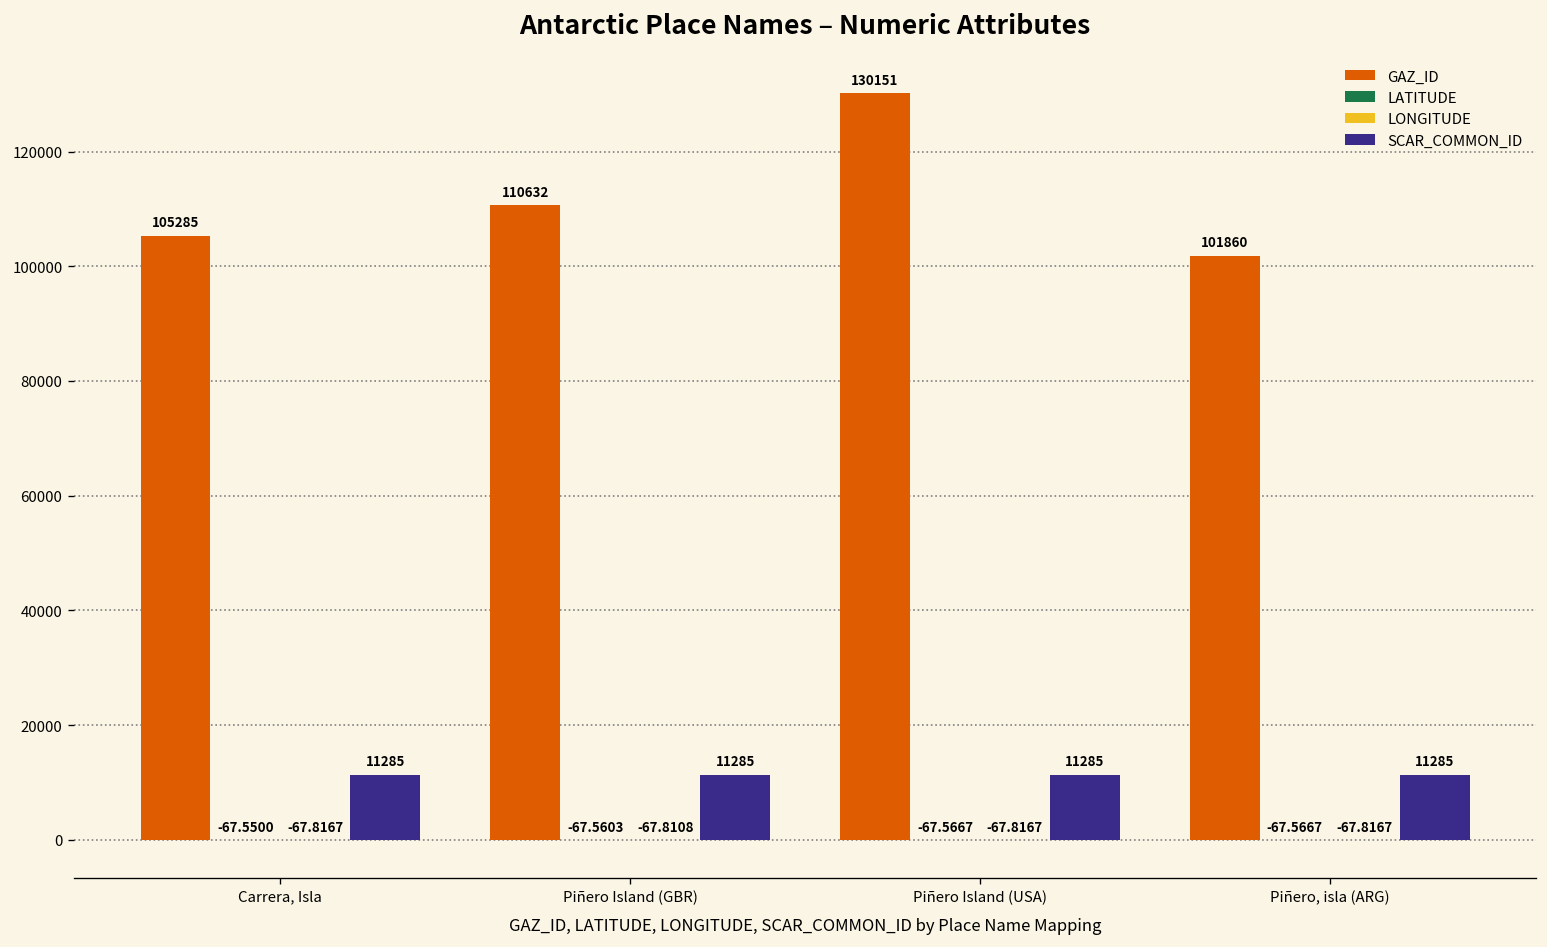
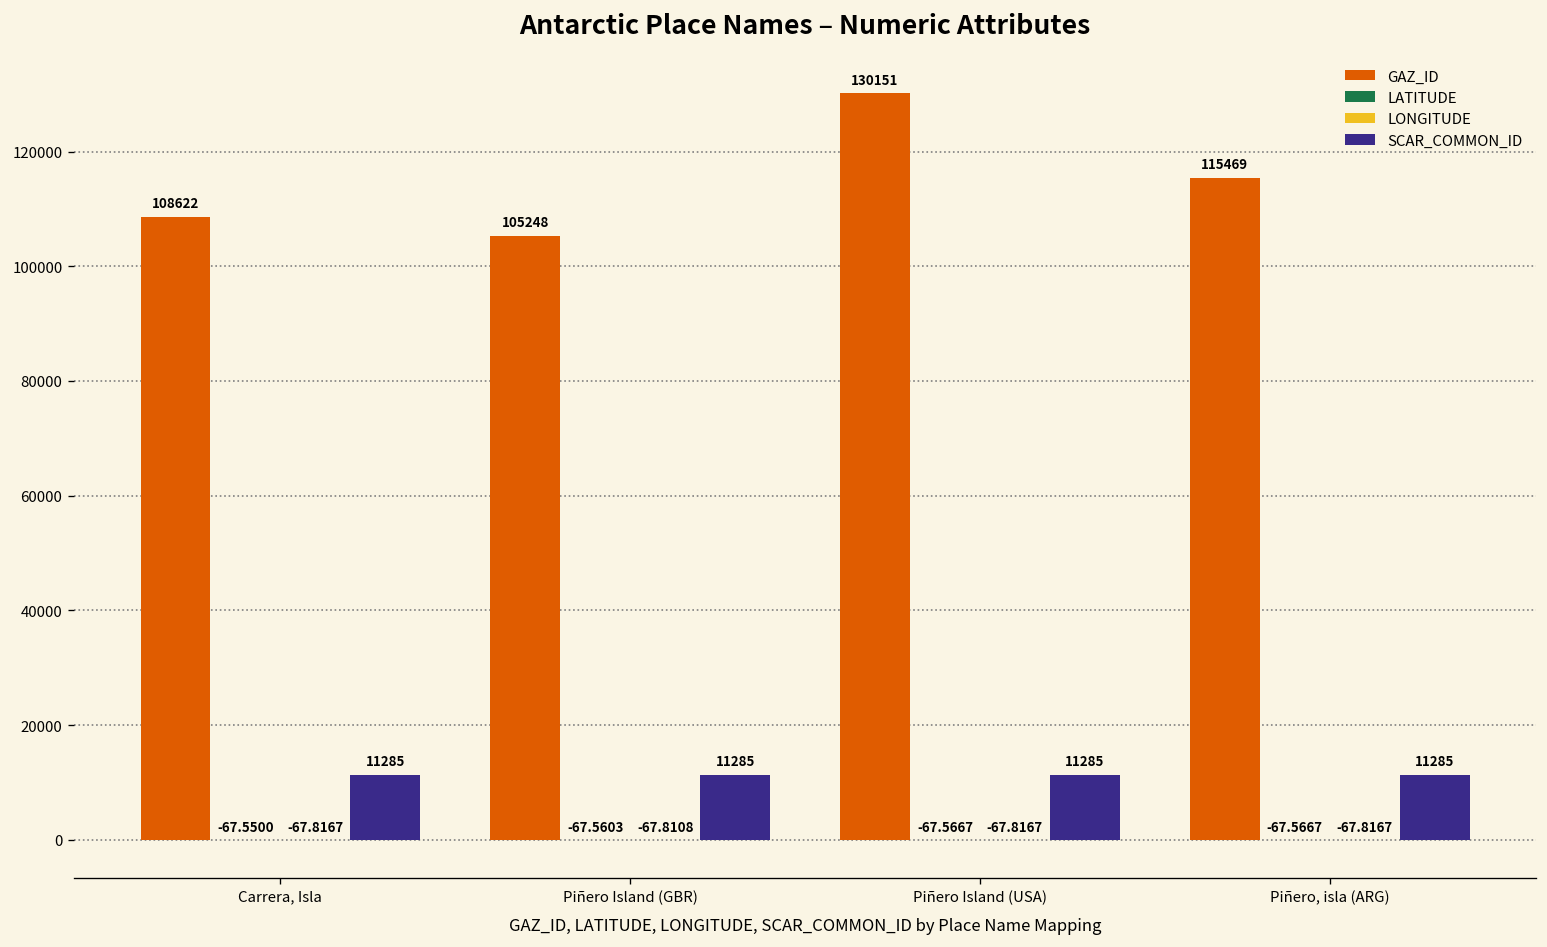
  {
    "GAZ_ID": {
-     "Carrera, Isla": 105285,
-     "Piñero Island (GBR)": 110632,
+     "Carrera, Isla": 108622,
+     "Piñero Island (GBR)": 105248,
      "Piñero Island (USA)": 130151,
-     "Piñero, isla (ARG)": 101860
+     "Piñero, isla (ARG)": 115469
    },
    "LATITUDE": {
      "Carrera, Isla": -67.5500,
      "Piñero Island (GBR)": -67.5603,
      "Piñero Island (USA)": -67.5667,
      "Piñero, isla (ARG)": -67.5667
    },
    "LONGITUDE": {
      "Carrera, Isla": -67.8167,
      "Piñero Island (GBR)": -67.8108,
      "Piñero Island (USA)": -67.8167,
      "Piñero, isla (ARG)": -67.8167
    },
    "SCAR_COMMON_ID": {
      "Carrera, Isla": 11285,
      "Piñero Island (GBR)": 11285,
      "Piñero Island (USA)": 11285,
      "Piñero, isla (ARG)": 11285
    }
  }
